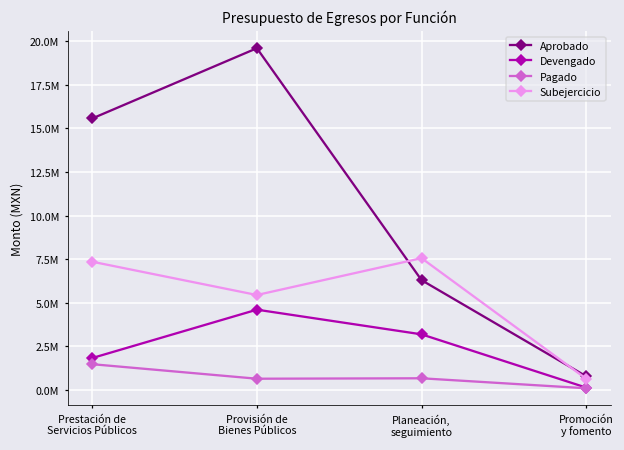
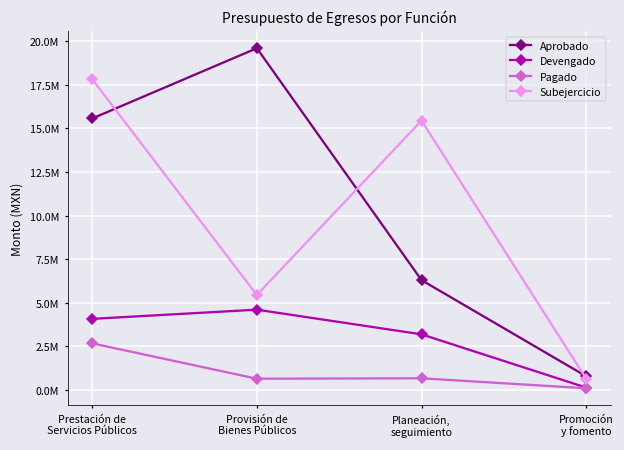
  {
    "Aprobado": {
      "Prestación de Servicios Públicos": 15600000,
      "Provisión de Bienes Públicos": 19600000,
      "Planeación, seguimiento": 6300000
    },
    "Devengado": {
-     "Prestación de Servicios Públicos": 1800000,
+     "Prestación de Servicios Públicos": 4100000,
      "Provisión de Bienes Públicos": 4600000,
      "Planeación, seguimiento": 3200000
    },
    "Pagado": {
-     "Prestación de Servicios Públicos": 1500000,
+     "Prestación de Servicios Públicos": 2700000,
      "Provisión de Bienes Públicos": 700000,
      "Planeación, seguimiento": 700000
    },
    "Subejercicio": {
-     "Prestación de Servicios Públicos": 7400000,
+     "Prestación de Servicios Públicos": 17800000,
      "Provisión de Bienes Públicos": 5400000,
-     "Planeación, seguimiento": 7600000
+     "Planeación, seguimiento": 15400000
    }
  }
